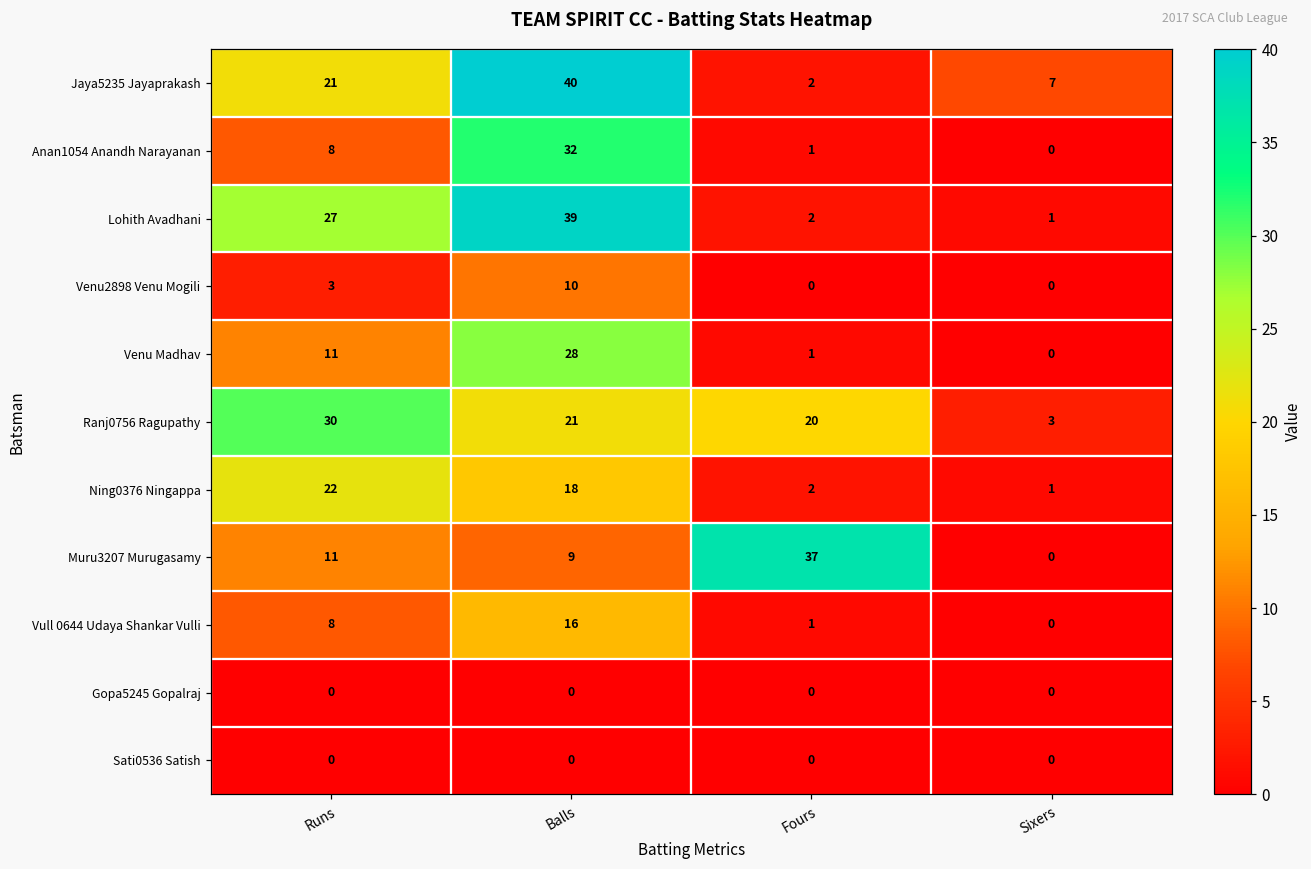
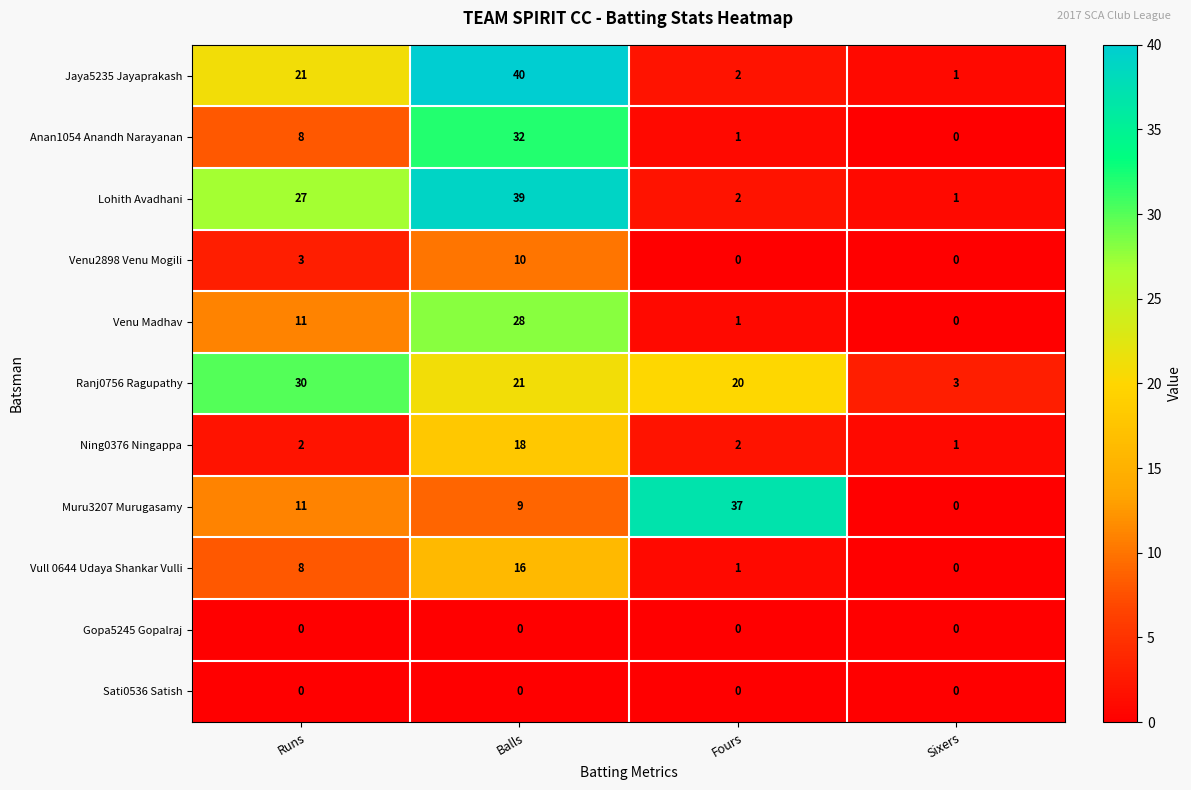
  {
    "Jaya5235 Jayaprakash": {
      "Runs": 21,
      "Balls": 40,
      "Fours": 2,
-     "Sixers": 7
+     "Sixers": 1
    },
    "Anan1054 Anandh Narayanan": {
      "Runs": 8,
      "Balls": 32,
      "Fours": 1,
      "Sixers": 0
    },
    "Lohith Avadhani": {
      "Runs": 27,
      "Balls": 39,
      "Fours": 2,
      "Sixers": 1
    },
    "Venu2898 Venu Mogili": {
      "Runs": 3,
      "Balls": 10,
      "Fours": 0,
      "Sixers": 0
    },
    "Venu Madhav": {
      "Runs": 11,
      "Balls": 28,
      "Fours": 1,
      "Sixers": 0
    },
    "Ranj0756 Ragupathy": {
      "Runs": 30,
      "Balls": 21,
      "Fours": 20,
      "Sixers": 3
    },
    "Ning0376 Ningappa": {
-     "Runs": 22,
+     "Runs": 2,
      "Balls": 18,
      "Fours": 2,
      "Sixers": 1
    },
    "Muru3207 Murugasamy": {
      "Runs": 11,
      "Balls": 9,
      "Fours": 37,
      "Sixers": 0
    },
    "Vull 0644 Udaya Shankar Vulli": {
      "Runs": 8,
      "Balls": 16,
      "Fours": 1,
      "Sixers": 0
    },
    "Gopa5245 Gopalraj": {
      "Runs": 0,
      "Balls": 0,
      "Fours": 0,
      "Sixers": 0
    },
    "Sati0536 Satish": {
      "Runs": 0,
      "Balls": 0,
      "Fours": 0,
      "Sixers": 0
    }
  }
